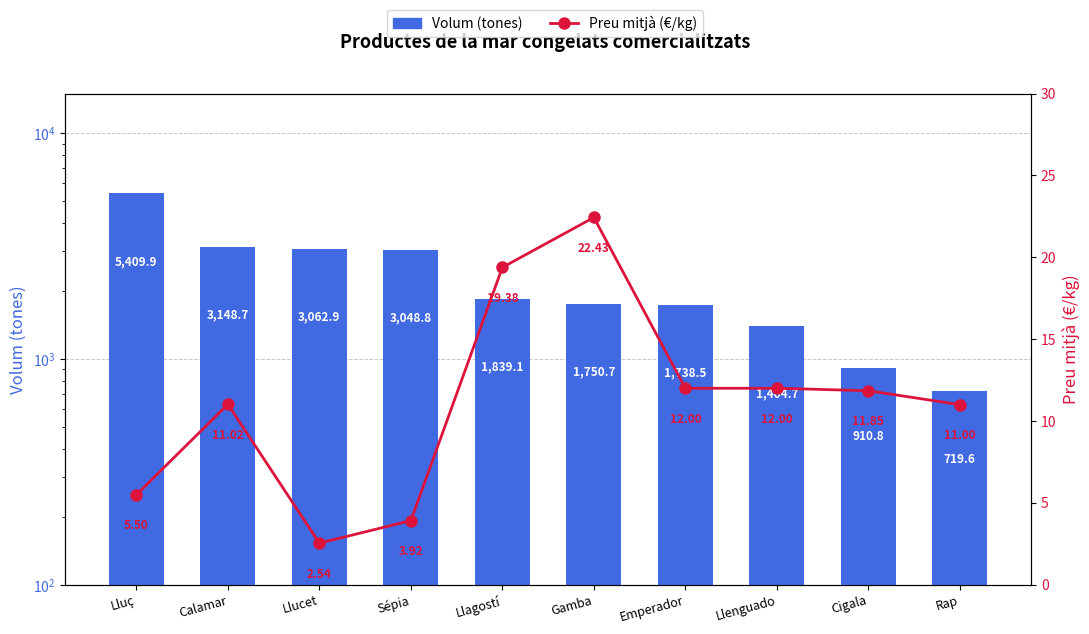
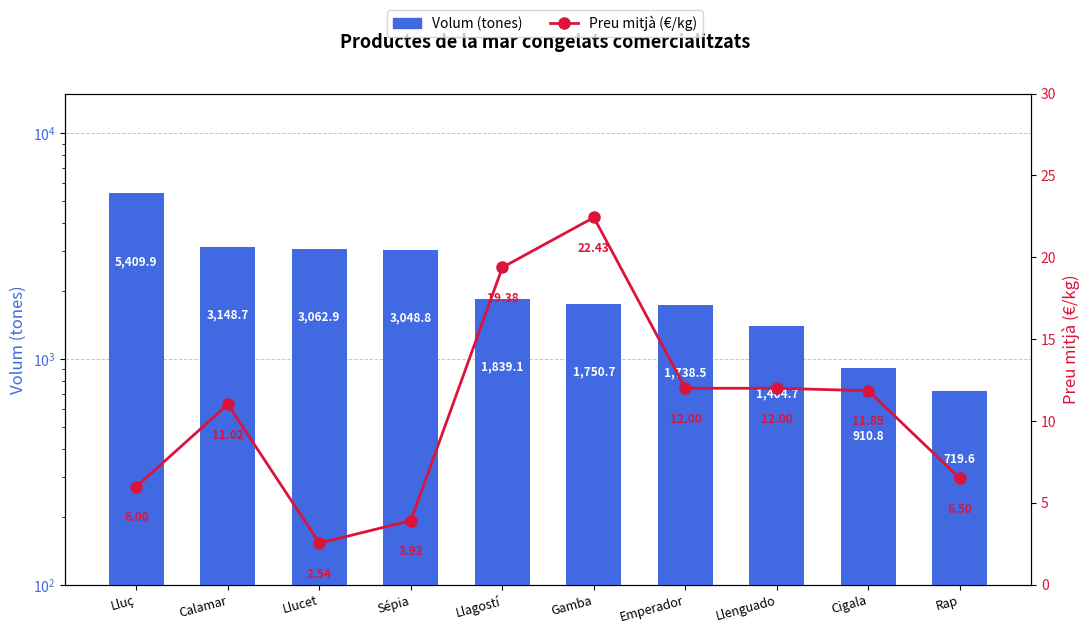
  {
    "Volum (tones)": {
      "Lluç": "5,409.9",
      "Calamar": "3,148.7",
      "Llucet": "3,062.9",
      "Sépia": "3,048.8",
      "Llagostí": "1,839.1",
      "Gamba": "1,750.7",
      "Emperador": "1,738.5",
      "Cigala": "910.8",
      "Rap": "719.6"
    },
    "Preu mitjà (€/kg)": {
-     "Lluç": "5.50",
+     "Lluç": "6.00",
      "Calamar": "11.02",
      "Llucet": "2.54",
      "Sépia": "3.92",
      "Llagostí": "19.38",
      "Gamba": "22.43",
      "Emperador": "12.00",
      "Llenguado": "12.00",
      "Cigala": "11.85",
-     "Rap": "11.00"
+     "Rap": "6.50"
    }
  }
